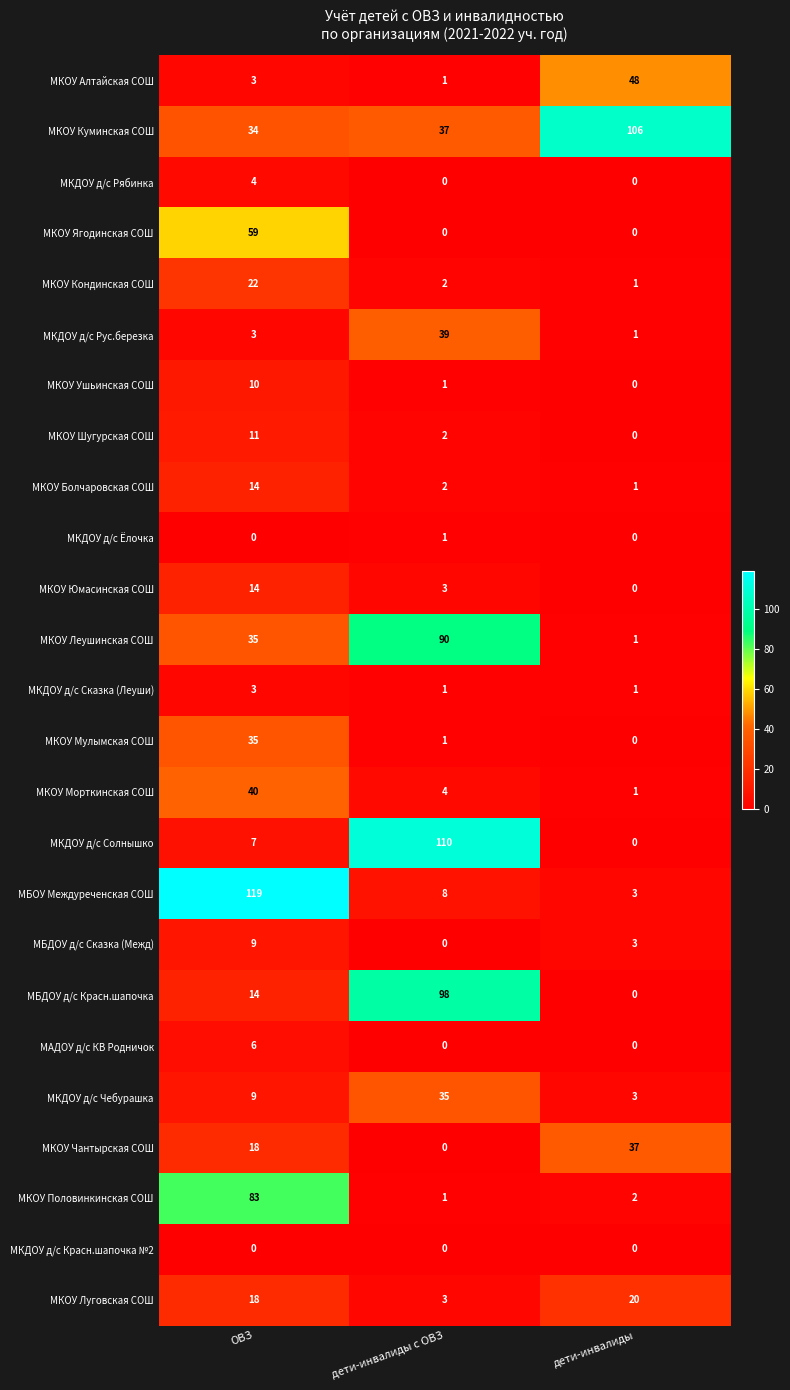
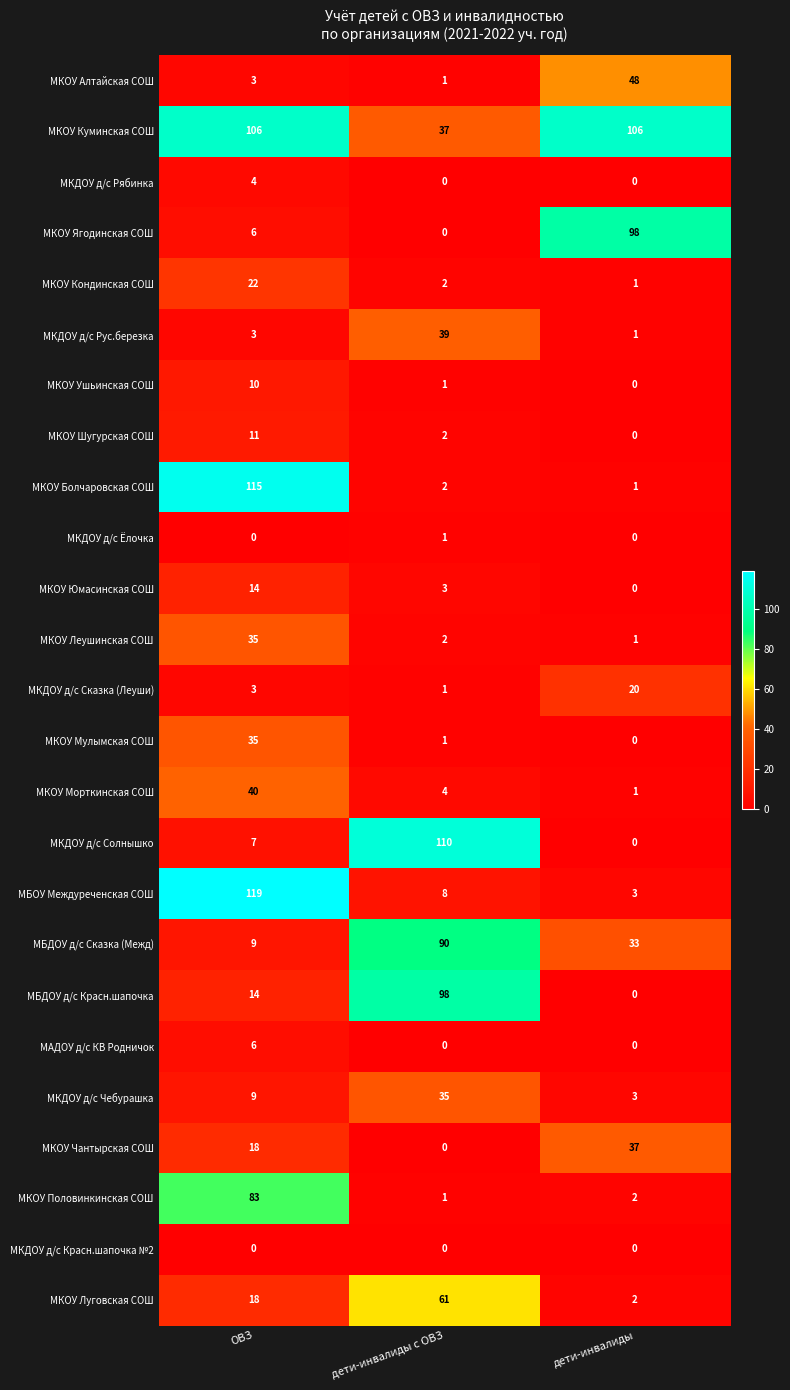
  {
    "МКОУ Алтайская СОШ": {
      "ОВЗ": 3,
      "дети-инвалиды с ОВЗ": 1,
      "дети-инвалиды": 48
    },
    "МКОУ Куминская СОШ": {
-     "ОВЗ": 34,
+     "ОВЗ": 106,
      "дети-инвалиды с ОВЗ": 37,
      "дети-инвалиды": 106
    },
    "МКДОУ д/с Рябинка": {
      "ОВЗ": 4,
      "дети-инвалиды с ОВЗ": 0,
      "дети-инвалиды": 0
    },
    "МКОУ Ягодинская СОШ": {
-     "ОВЗ": 59,
+     "ОВЗ": 6,
      "дети-инвалиды с ОВЗ": 0,
-     "дети-инвалиды": 0
+     "дети-инвалиды": 98
    },
    "МКОУ Кондинская СОШ": {
      "ОВЗ": 22,
      "дети-инвалиды с ОВЗ": 2,
      "дети-инвалиды": 1
    },
    "МКДОУ д/с Рус.березка": {
      "ОВЗ": 3,
      "дети-инвалиды с ОВЗ": 39,
      "дети-инвалиды": 1
    },
    "МКОУ Ушьинская СОШ": {
      "ОВЗ": 10,
      "дети-инвалиды с ОВЗ": 1,
      "дети-инвалиды": 0
    },
    "МКОУ Шугурская СОШ": {
      "ОВЗ": 11,
      "дети-инвалиды с ОВЗ": 2,
      "дети-инвалиды": 0
    },
    "МКОУ Болчаровская СОШ": {
-     "ОВЗ": 14,
+     "ОВЗ": 115,
      "дети-инвалиды с ОВЗ": 2,
      "дети-инвалиды": 1
    },
    "МКДОУ д/с Ёлочка": {
      "ОВЗ": 0,
      "дети-инвалиды с ОВЗ": 1,
      "дети-инвалиды": 0
    },
    "МКОУ Юмасинская СОШ": {
      "ОВЗ": 14,
      "дети-инвалиды с ОВЗ": 3,
      "дети-инвалиды": 0
    },
    "МКОУ Леушинская СОШ": {
      "ОВЗ": 35,
-     "дети-инвалиды с ОВЗ": 90,
+     "дети-инвалиды с ОВЗ": 2,
      "дети-инвалиды": 1
    },
    "МКДОУ д/с Сказка (Леуши)": {
      "ОВЗ": 3,
      "дети-инвалиды с ОВЗ": 1,
-     "дети-инвалиды": 1
+     "дети-инвалиды": 20
    },
    "МКОУ Мулымская СОШ": {
      "ОВЗ": 35,
      "дети-инвалиды с ОВЗ": 1,
      "дети-инвалиды": 0
    },
    "МКОУ Морткинская СОШ": {
      "ОВЗ": 40,
      "дети-инвалиды с ОВЗ": 4,
      "дети-инвалиды": 1
    },
    "МКДОУ д/с Солнышко": {
      "ОВЗ": 7,
      "дети-инвалиды с ОВЗ": 110,
      "дети-инвалиды": 0
    },
    "МБОУ Междуреченская СОШ": {
      "ОВЗ": 119,
      "дети-инвалиды с ОВЗ": 8,
      "дети-инвалиды": 3
    },
    "МБДОУ д/с Сказка (Межд)": {
      "ОВЗ": 9,
-     "дети-инвалиды с ОВЗ": 0,
-     "дети-инвалиды": 3
+     "дети-инвалиды с ОВЗ": 90,
+     "дети-инвалиды": 33
    },
    "МБДОУ д/с Красн.шапочка": {
      "ОВЗ": 14,
      "дети-инвалиды с ОВЗ": 98,
      "дети-инвалиды": 0
    },
    "МАДОУ д/с КВ Родничок": {
      "ОВЗ": 6,
      "дети-инвалиды с ОВЗ": 0,
      "дети-инвалиды": 0
    },
    "МКДОУ д/с Чебурашка": {
      "ОВЗ": 9,
      "дети-инвалиды с ОВЗ": 35,
      "дети-инвалиды": 3
    },
    "МКОУ Чантырская СОШ": {
      "ОВЗ": 18,
      "дети-инвалиды с ОВЗ": 0,
      "дети-инвалиды": 37
    },
    "МКОУ Половинкинская СОШ": {
      "ОВЗ": 83,
      "дети-инвалиды с ОВЗ": 1,
      "дети-инвалиды": 2
    },
    "МКДОУ д/с Красн.шапочка №2": {
      "ОВЗ": 0,
      "дети-инвалиды с ОВЗ": 0,
      "дети-инвалиды": 0
    },
    "МКОУ Луговская СОШ": {
      "ОВЗ": 18,
-     "дети-инвалиды с ОВЗ": 3,
-     "дети-инвалиды": 20
+     "дети-инвалиды с ОВЗ": 61,
+     "дети-инвалиды": 2
    }
  }
